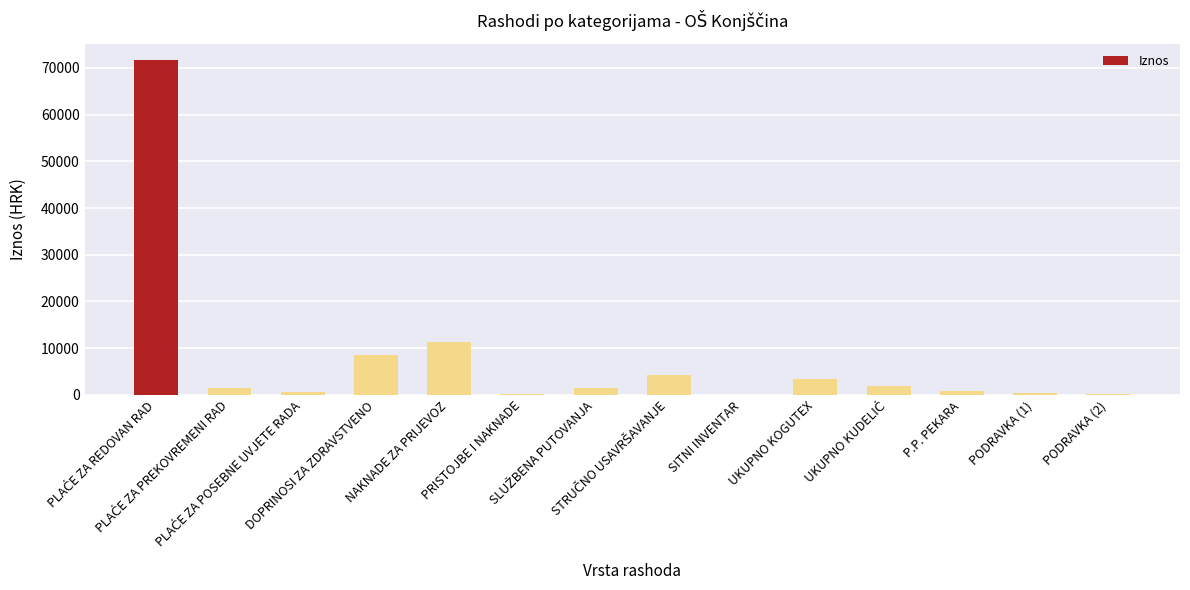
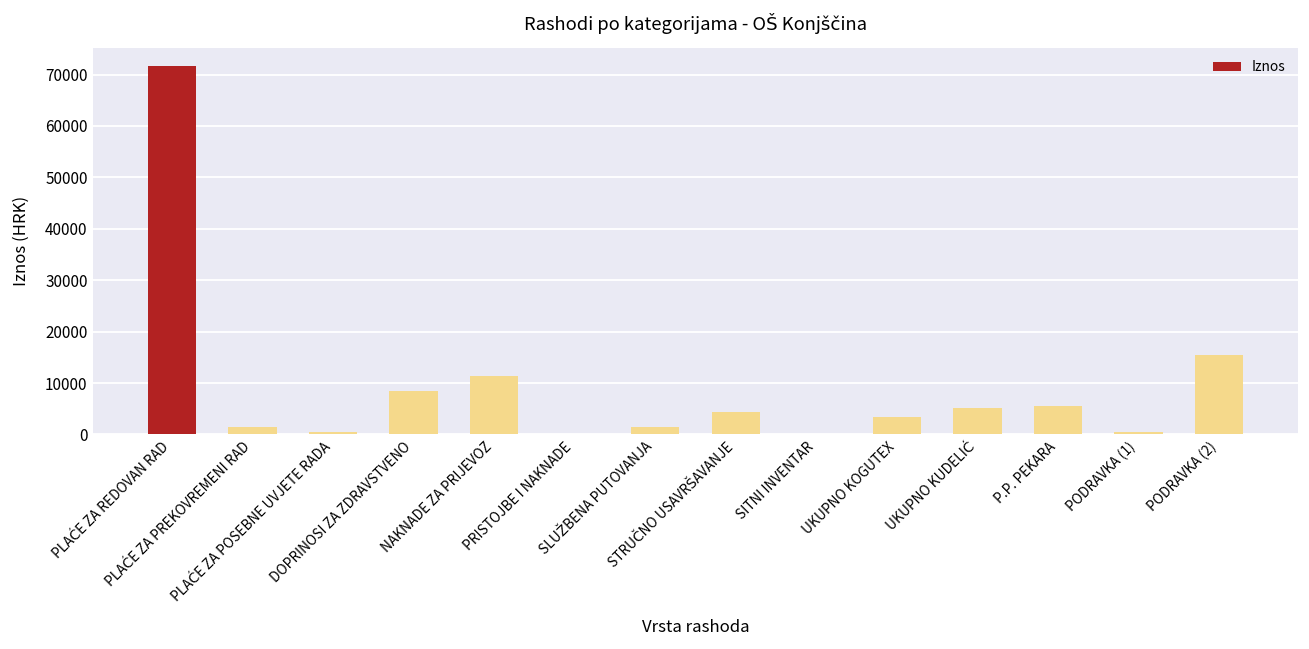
  {
    "PLAĆE ZA REDOVAN RAD": 72000,
    "PLAĆE ZA PREKOVREMENI RAD": 2000,
    "PLAĆE ZA POSEBNE UVJETE RADA": 1000,
    "DOPRINOSI ZA ZDRAVSTVENO": 9000,
    "NAKNADE ZA PRIJEVOZ": 11000,
    "SLUŽBENA PUTOVANJA": 1000,
    "STRUČNO USAVRŠAVANJE": 4000,
    "UKUPNO KOGUTEX": 3000,
-   "UKUPNO KUDELIĆ": 2000,
-   "P.P. PEKARA": 1000,
-   "PODRAVKA (2)": 0
+   "UKUPNO KUDELIĆ": 5000,
+   "P.P. PEKARA": 6000,
+   "PODRAVKA (2)": 15000
  }
